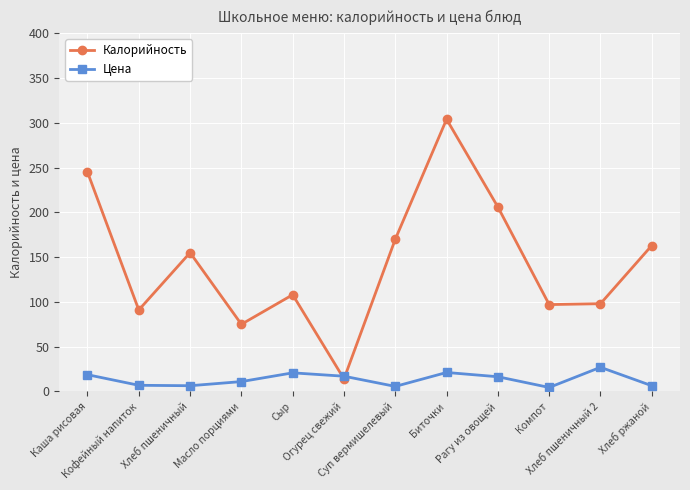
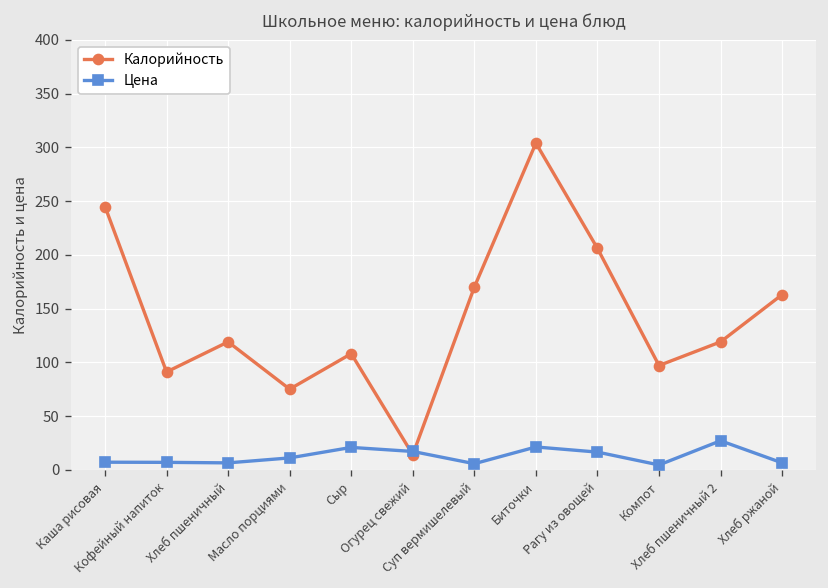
  {
    "Калорийность": {
      "Каша рисовая": 250,
      "Кофейный напиток": 90,
-     "Хлеб пшеничный": 160,
+     "Хлеб пшеничный": 120,
      "Масло порциями": 80,
      "Сыр": 110,
      "Огурец свежий": 10,
      "Суп вермишелевый": 170,
      "Биточки": 300,
      "Рагу из овощей": 210,
      "Компот": 100,
-     "Хлеб пшеничный 2": 100,
+     "Хлеб пшеничный 2": 120,
      "Хлеб ржаной": 160
    },
    "Цена": {
-     "Каша рисовая": 20,
+     "Каша рисовая": 10,
      "Кофейный напиток": 10,
      "Хлеб пшеничный": 10,
      "Масло порциями": 10,
      "Сыр": 20,
      "Огурец свежий": 20,
      "Суп вермишелевый": 10,
      "Биточки": 20,
      "Рагу из овощей": 20,
      "Компот": 0,
      "Хлеб пшеничный 2": 30,
      "Хлеб ржаной": 10
    }
  }
